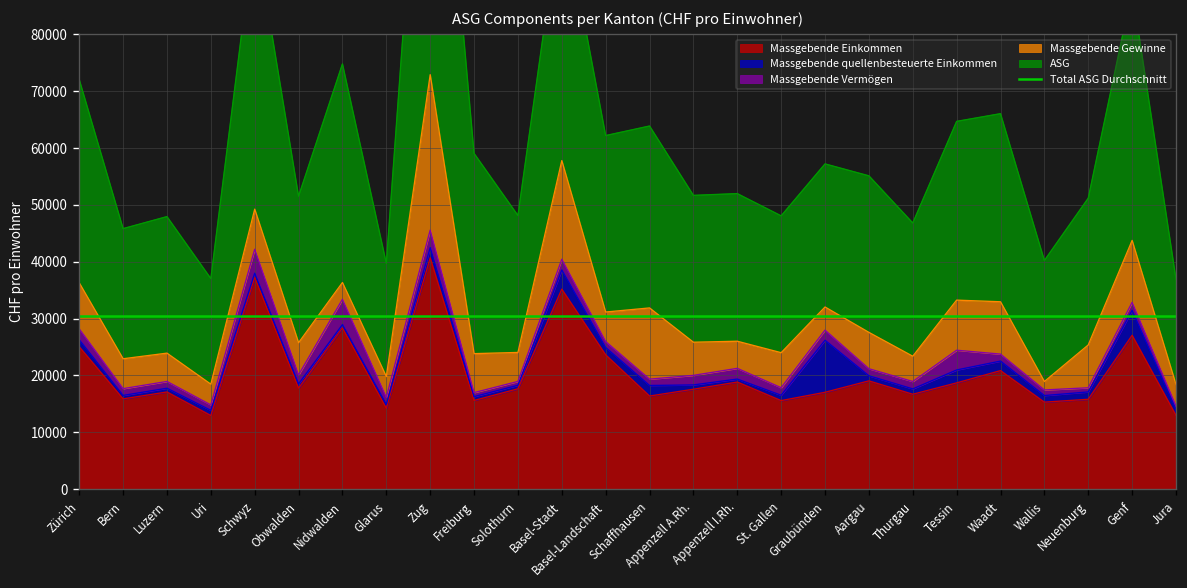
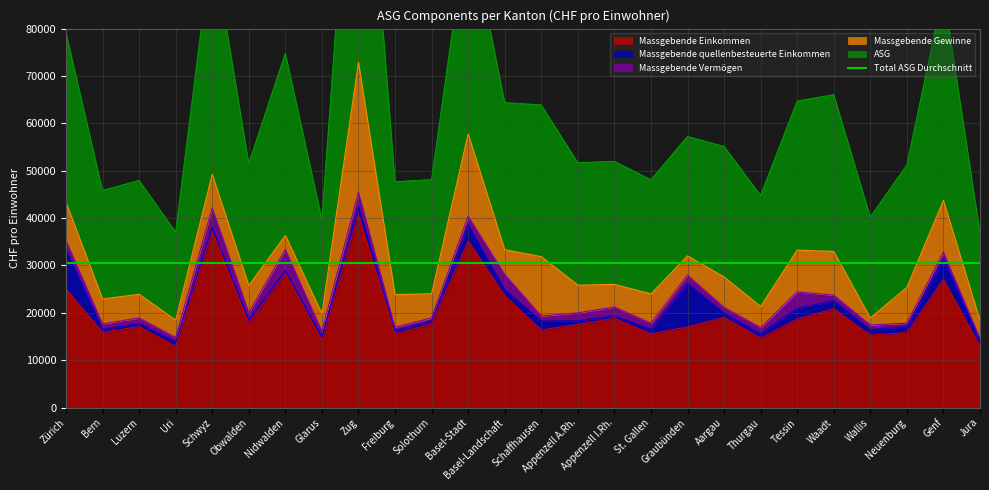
  {
    "Massgebende Einkommen": {
      "Zürich": 25000,
      "Bern": 16000,
      "Luzern": 17000,
      "Uri": 13000,
      "Schwyz": 37000,
      "Obwalden": 18000,
      "Nidwalden": 28000,
      "Glarus": 14000,
      "Zug": 41000,
      "Freiburg": 16000,
      "Solothurn": 18000,
      "Basel-Stadt": 35000,
      "Basel-Landschaft": 24000,
      "Schaffhausen": 16000,
      "Appenzell A.Rh.": 18000,
      "St. Gallen": 16000,
      "Graubünden": 17000,
      "Aargau": 19000,
-     "Thurgau": 17000,
+     "Thurgau": 15000,
      "Tessin": 19000,
      "Waadt": 21000,
      "Wallis": 15000,
      "Neuenburg": 16000,
      "Genf": 27000,
      "Jura": 13000
    },
    "Massgebende quellenbesteuerte Einkommen": {
-     "Zürich": 1000,
+     "Zürich": 8000,
      "Bern": 1000,
      "Luzern": 1000,
      "Uri": 1000,
      "Schwyz": 1000,
      "Obwalden": 1000,
      "Nidwalden": 1000,
      "Glarus": 1000,
      "Zug": 2000,
      "Freiburg": 1000,
      "Solothurn": 1000,
      "Basel-Stadt": 3000,
      "Basel-Landschaft": 1000,
      "Schaffhausen": 2000,
      "Appenzell A.Rh.": 1000,
      "St. Gallen": 1000,
      "Graubünden": 9000,
      "Aargau": 1000,
      "Thurgau": 1000,
      "Tessin": 2000,
      "Waadt": 2000,
      "Wallis": 1000,
      "Neuenburg": 1000,
      "Genf": 4000,
      "Jura": 1000
    },
    "Massgebende Vermögen": {
      "Zürich": 2000,
      "Bern": 1000,
      "Luzern": 1000,
      "Uri": 1000,
      "Schwyz": 4000,
      "Obwalden": 2000,
      "Nidwalden": 4000,
      "Glarus": 1000,
      "Zug": 3000,
      "Freiburg": 1000,
      "Solothurn": 1000,
      "Basel-Stadt": 2000,
-     "Basel-Landschaft": 1000,
+     "Basel-Landschaft": 3000,
      "Schaffhausen": 1000,
      "Appenzell A.Rh.": 2000,
      "Appenzell I.Rh.": 2000,
      "St. Gallen": 1000,
      "Graubünden": 2000,
      "Aargau": 1000,
      "Thurgau": 1000,
      "Tessin": 3000,
      "Waadt": 1000,
      "Wallis": 1000,
      "Neuenburg": 1000,
      "Genf": 1000,
      "Jura": 1000
    },
    "Massgebende Gewinne": {
      "Zürich": 8000,
      "Bern": 5000,
      "Luzern": 5000,
      "Uri": 4000,
      "Schwyz": 7000,
      "Obwalden": 6000,
      "Nidwalden": 3000,
      "Glarus": 4000,
      "Zug": 27000,
      "Freiburg": 7000,
      "Solothurn": 5000,
      "Basel-Stadt": 17000,
      "Basel-Landschaft": 5000,
      "Schaffhausen": 13000,
      "Appenzell A.Rh.": 6000,
      "Appenzell I.Rh.": 5000,
      "St. Gallen": 6000,
      "Graubünden": 4000,
      "Aargau": 6000,
      "Thurgau": 4000,
      "Tessin": 9000,
      "Waadt": 9000,
      "Wallis": 1000,
      "Neuenburg": 8000,
      "Genf": 11000,
      "Jura": 4000
    },
    "ASG": {
      "Zürich": 36000,
      "Bern": 23000,
      "Luzern": 24000,
      "Uri": 19000,
      "Obwalden": 26000,
      "Nidwalden": 38000,
      "Glarus": 20000,
-     "Freiburg": 35000,
+     "Freiburg": 24000,
      "Solothurn": 24000,
      "Basel-Landschaft": 31000,
      "Schaffhausen": 32000,
      "Appenzell A.Rh.": 26000,
      "Appenzell I.Rh.": 26000,
      "St. Gallen": 24000,
      "Graubünden": 25000,
      "Aargau": 28000,
      "Thurgau": 23000,
      "Tessin": 31000,
      "Waadt": 33000,
      "Wallis": 21000,
      "Neuenburg": 26000,
      "Jura": 19000
    }
  }
